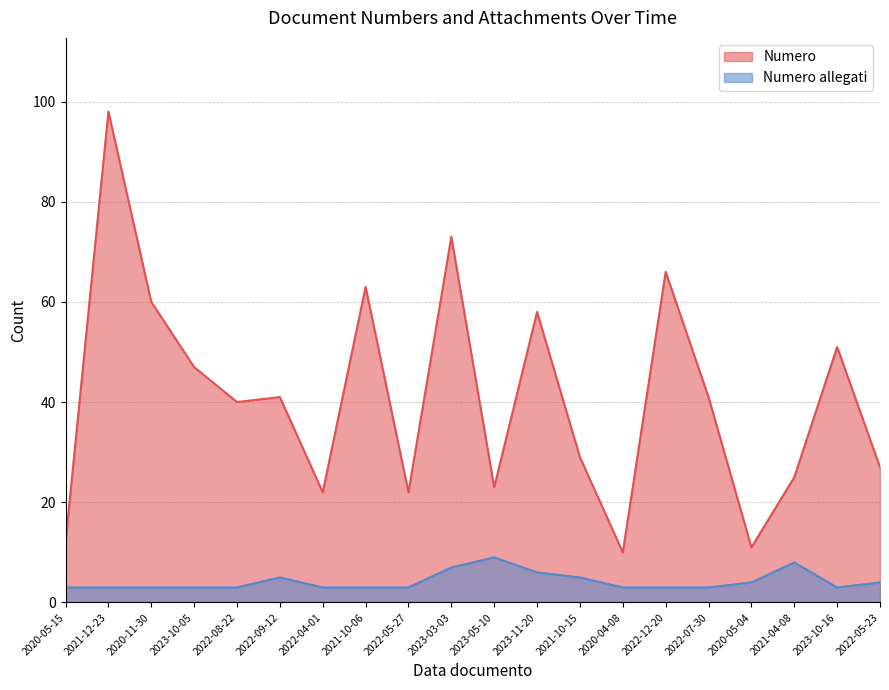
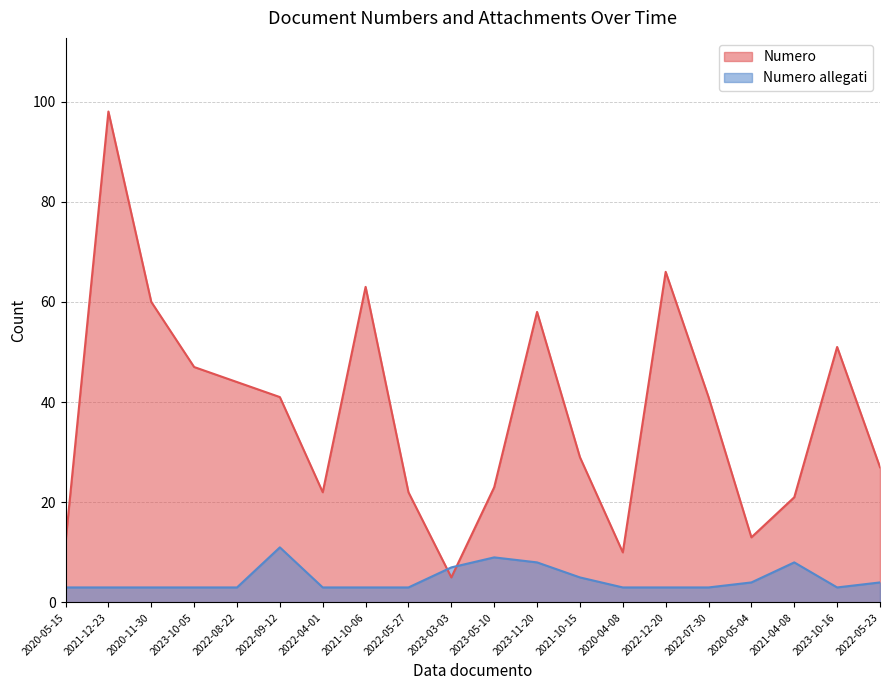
  {
    "Numero": {
      "2020-05-15": 12,
      "2021-12-23": 98,
      "2020-11-30": 60,
      "2023-10-05": 47,
-     "2022-08-22": 40,
+     "2022-08-22": 44,
      "2022-09-12": 41,
      "2022-04-01": 22,
      "2021-10-06": 63,
      "2022-05-27": 22,
-     "2023-03-03": 73,
+     "2023-03-03": 5,
      "2023-05-10": 23,
      "2023-11-20": 58,
      "2021-10-15": 29,
      "2020-04-08": 10,
      "2022-12-20": 66,
      "2022-07-30": 41,
-     "2020-05-04": 11,
-     "2021-04-08": 25,
+     "2020-05-04": 13,
+     "2021-04-08": 21,
      "2023-10-16": 51,
      "2022-05-23": 27
    },
    "Numero allegati": {
      "2020-05-15": 3,
      "2021-12-23": 3,
      "2020-11-30": 3,
      "2023-10-05": 3,
      "2022-08-22": 3,
-     "2022-09-12": 5,
+     "2022-09-12": 11,
      "2022-04-01": 3,
      "2021-10-06": 3,
      "2022-05-27": 3,
      "2023-03-03": 7,
      "2023-05-10": 9,
-     "2023-11-20": 6,
+     "2023-11-20": 8,
      "2021-10-15": 5,
      "2020-04-08": 3,
      "2022-12-20": 3,
      "2022-07-30": 3,
      "2020-05-04": 4,
      "2021-04-08": 8,
      "2023-10-16": 3,
      "2022-05-23": 4
    }
  }
